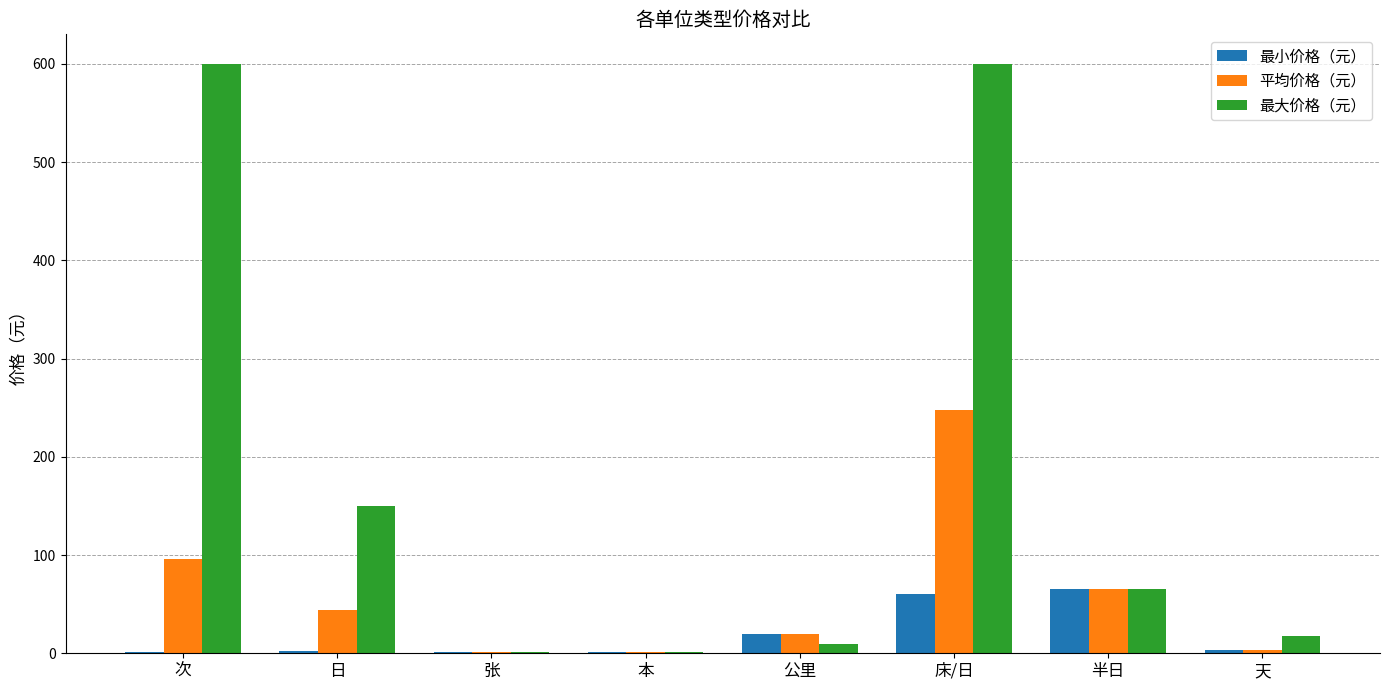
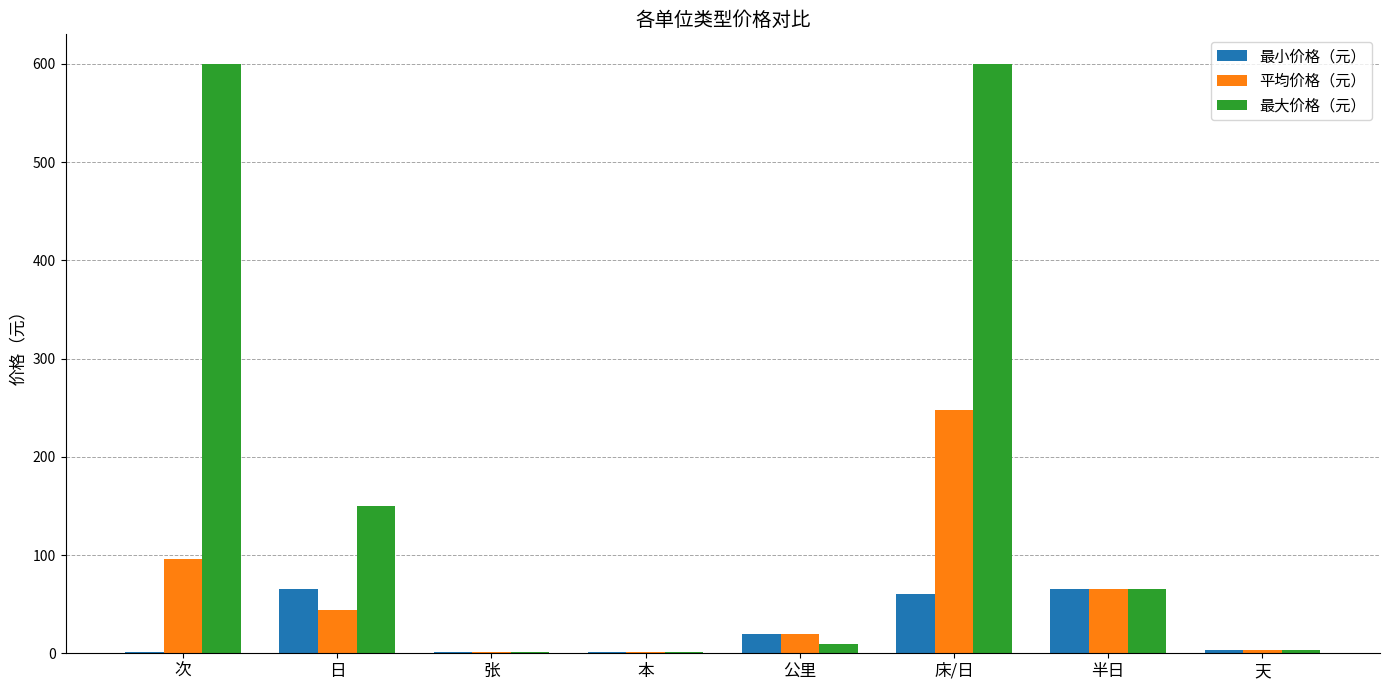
  {
    "最小价格（元）": {
-     "日": 0,
+     "日": 70,
      "公里": 20,
      "床/日": 60,
      "半日": 70,
      "天": 0
    },
    "平均价格（元）": {
      "次": 100,
      "日": 40,
      "公里": 20,
      "床/日": 250,
      "半日": 70,
      "天": 0
    },
    "最大价格（元）": {
      "次": 600,
      "日": 150,
      "公里": 10,
      "床/日": 600,
      "半日": 70,
-     "天": 20
+     "天": 0
    }
  }
